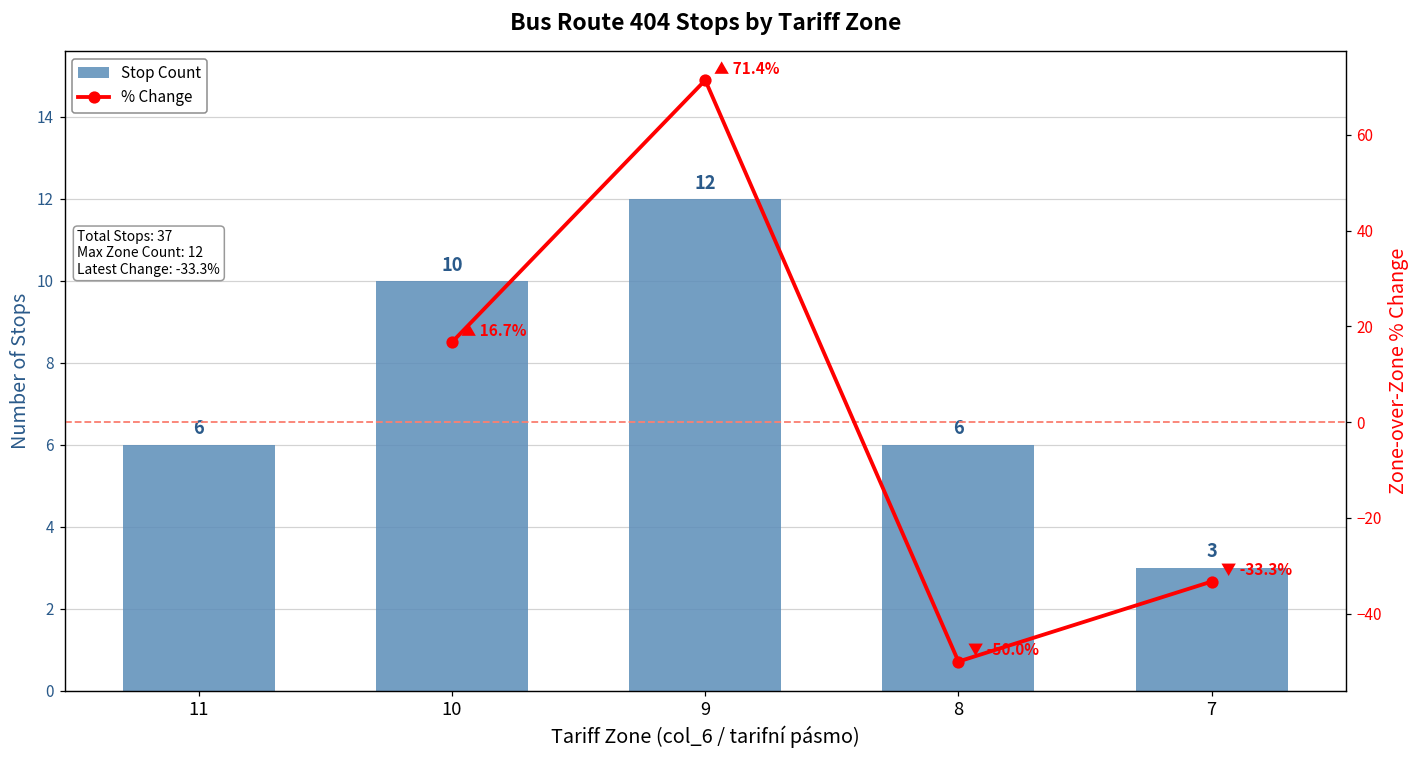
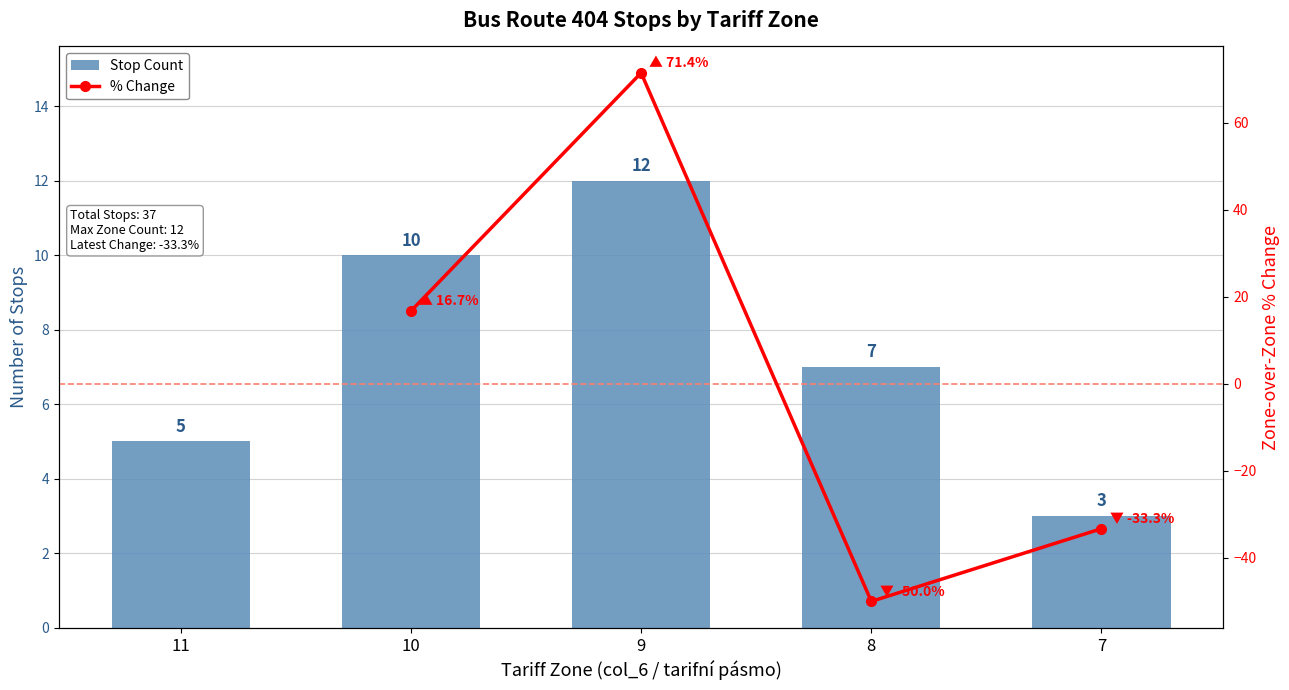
  {
    "Stop Count": {
-     "11": "6",
+     "11": "5",
      "10": "10",
      "9": "12",
-     "8": "6",
+     "8": "7",
      "7": "3"
    },
    "% Change": {
      "10": "16.7%",
      "9": "71.4%",
      "8": "-50.0%",
      "7": "-33.3%"
    }
  }
